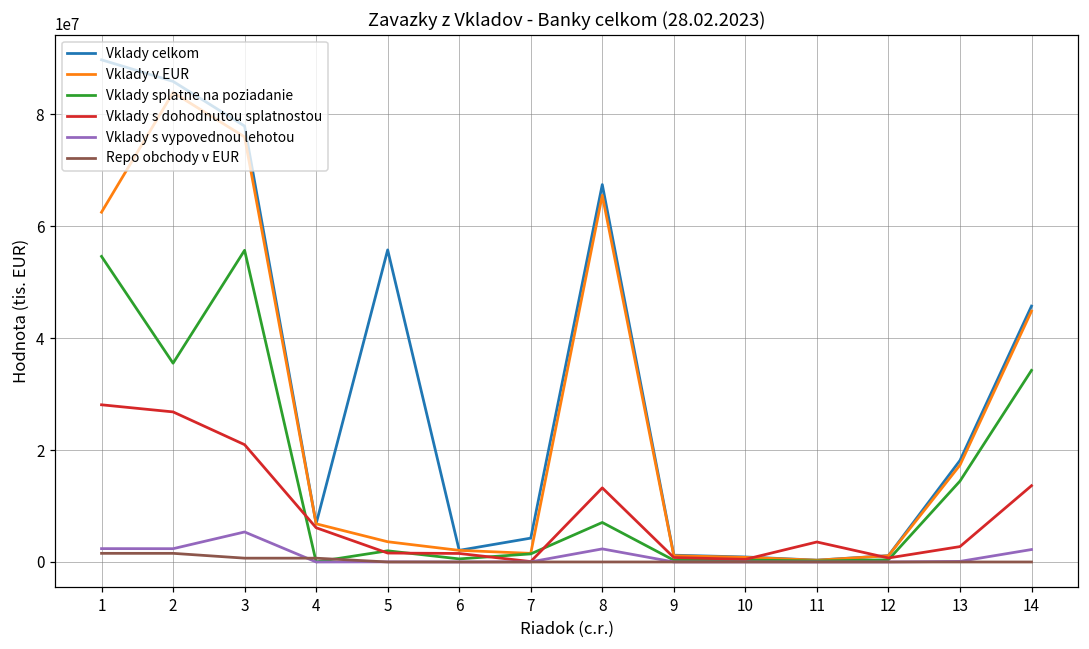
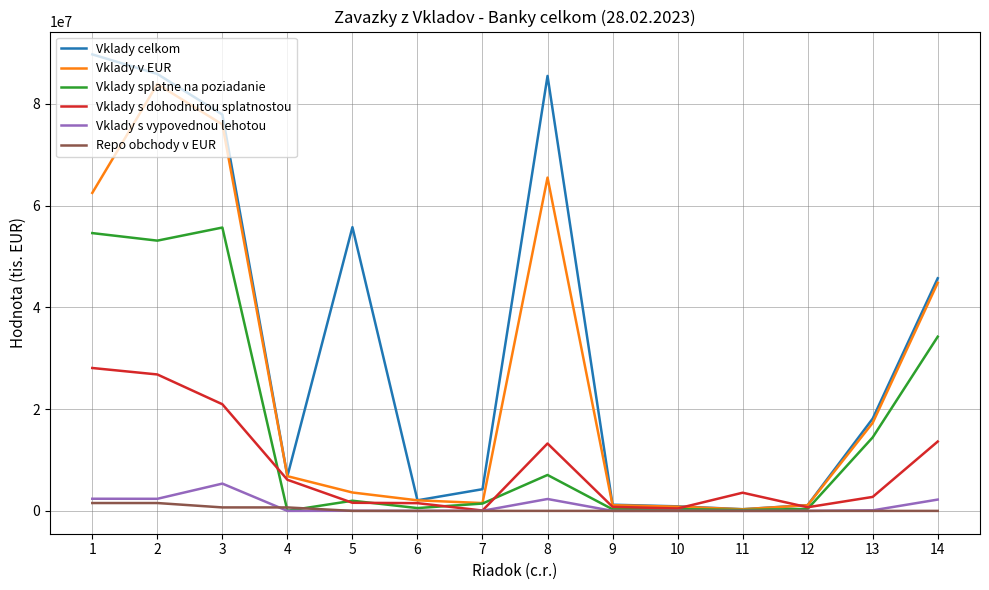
  {
    "Vklady celkom": {
      "5": 56000000,
      "7": 4000000,
-     "8": 67000000,
+     "8": 85000000,
      "13": 18000000,
      "14": 46000000
    },
    "Vklady v EUR": {
      "1": 63000000,
      "5": 4000000,
      "8": 66000000,
      "13": 17000000,
      "14": 45000000
    },
    "Vklady splatne na poziadanie": {
      "1": 55000000,
-     "2": 36000000,
+     "2": 53000000,
      "3": 56000000,
      "6": 1000000,
      "8": 7000000,
      "13": 14000000,
      "14": 34000000
    },
    "Vklady s dohodnutou splatnostou": {
      "1": 28000000,
      "2": 27000000,
      "3": 21000000,
      "4": 6000000,
      "6": 2000000,
      "8": 13000000,
      "11": 4000000,
      "13": 3000000,
      "14": 14000000
    },
    "Vklady s vypovednou lehotou": {
      "1": 2000000,
      "2": 2000000,
      "3": 5000000,
      "8": 2000000,
      "14": 2000000
    },
    "Repo obchody v EUR": {
      "1": 2000000,
      "2": 2000000,
      "3": 1000000,
      "4": 1000000,
      "8": 0,
      "14": 0
    }
  }
